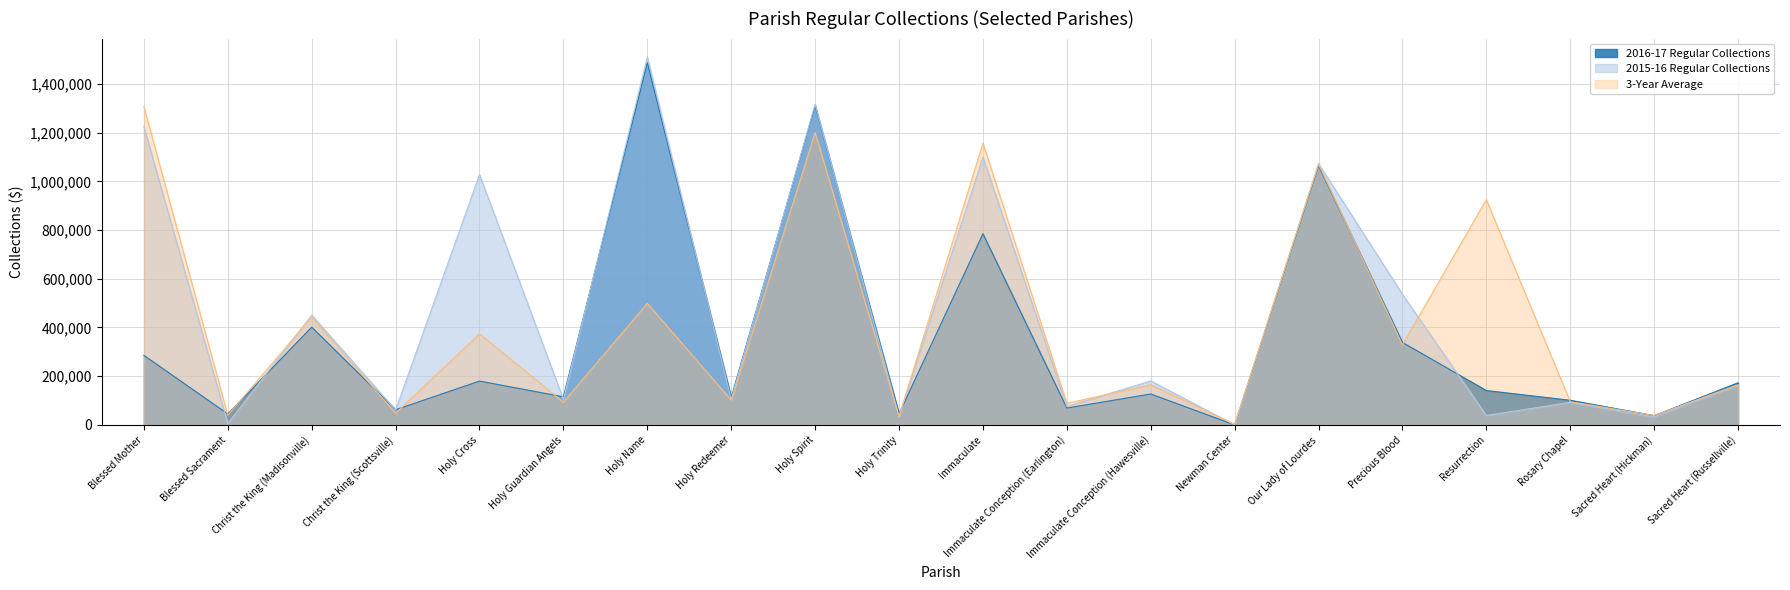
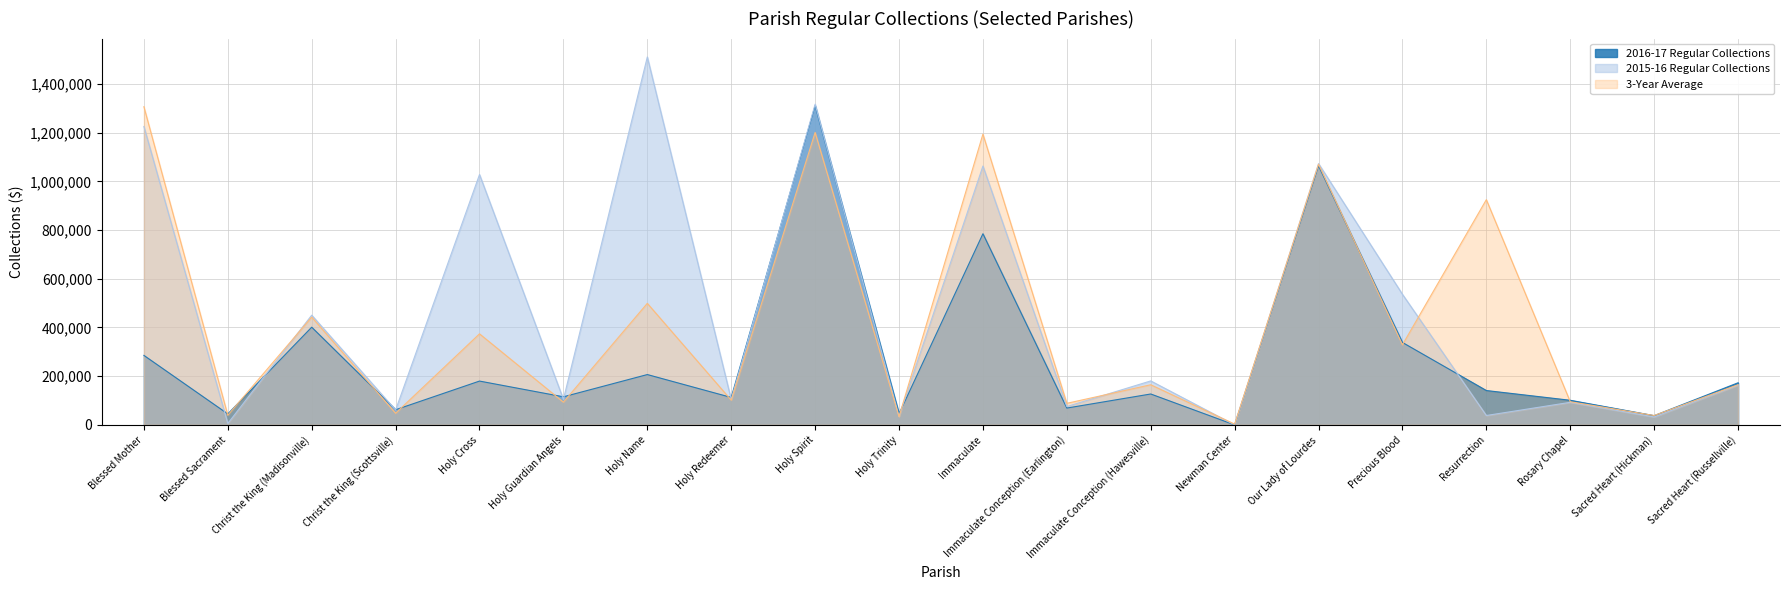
  {
    "2016-17 Regular Collections": {
      "Blessed Mother": "290,000",
      "Christ the King (Madisonville)": "400,000",
      "Holy Cross": "180,000",
      "Holy Guardian Angels": "120,000",
-     "Holy Name": "1,490,000",
+     "Holy Name": "210,000",
      "Holy Trinity": "50,000",
      "Immaculate": "780,000",
      "Immaculate Conception (Hawesville)": "130,000",
      "Resurrection": "140,000"
    },
    "2015-16 Regular Collections": {
      "Blessed Mother": "1,230,000",
      "Blessed Sacrament": "10,000",
      "Holy Cross": "1,030,000",
      "Holy Guardian Angels": "100,000",
      "Holy Name": "1,510,000",
-     "Immaculate": "1,100,000",
+     "Immaculate": "1,060,000",
      "Immaculate Conception (Hawesville)": "180,000",
      "Precious Blood": "540,000",
      "Resurrection": "40,000"
    },
    "3-Year Average": {
      "Blessed Mother": "1,310,000",
      "Christ the King (Scottsville)": "50,000",
      "Holy Cross": "370,000",
      "Holy Guardian Angels": "90,000",
      "Holy Name": "500,000",
      "Holy Spirit": "1,200,000",
-     "Immaculate": "1,160,000",
+     "Immaculate": "1,190,000",
      "Immaculate Conception (Earlington)": "90,000",
      "Immaculate Conception (Hawesville)": "160,000",
      "Resurrection": "920,000"
    }
  }
